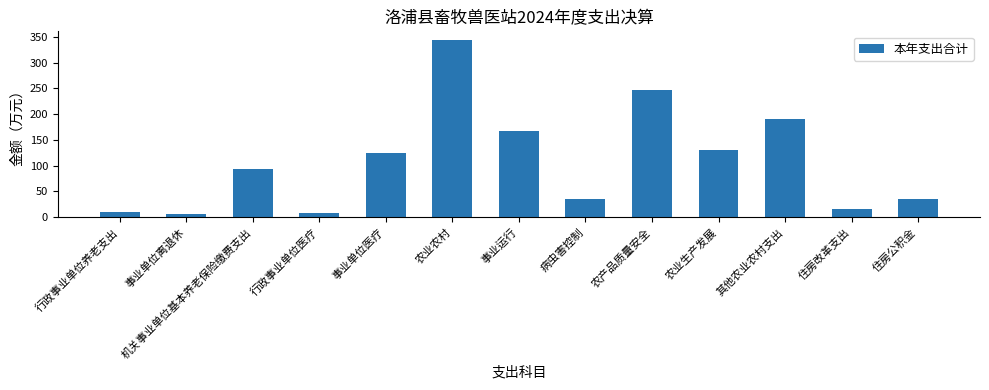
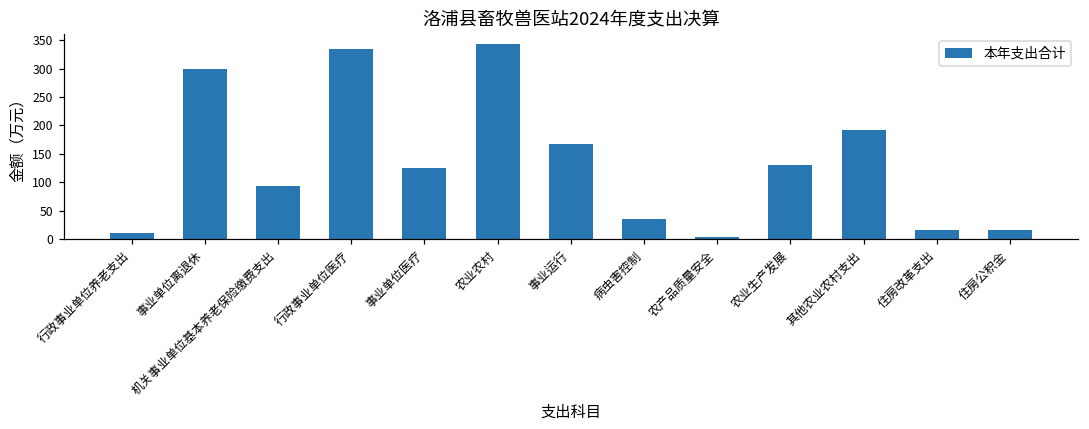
  {
    "行政事业单位养老支出": 10,
-   "事业单位离退休": 10,
+   "事业单位离退休": 300,
    "机关事业单位基本养老保险缴费支出": 90,
-   "行政事业单位医疗": 10,
+   "行政事业单位医疗": 340,
    "事业单位医疗": 120,
    "农业农村": 340,
    "事业运行": 170,
    "病虫害控制": 30,
-   "农产品质量安全": 250,
+   "农产品质量安全": 0,
    "农业生产发展": 130,
    "其他农业农村支出": 190,
    "住房改革支出": 20,
-   "住房公积金": 40
+   "住房公积金": 20
  }
